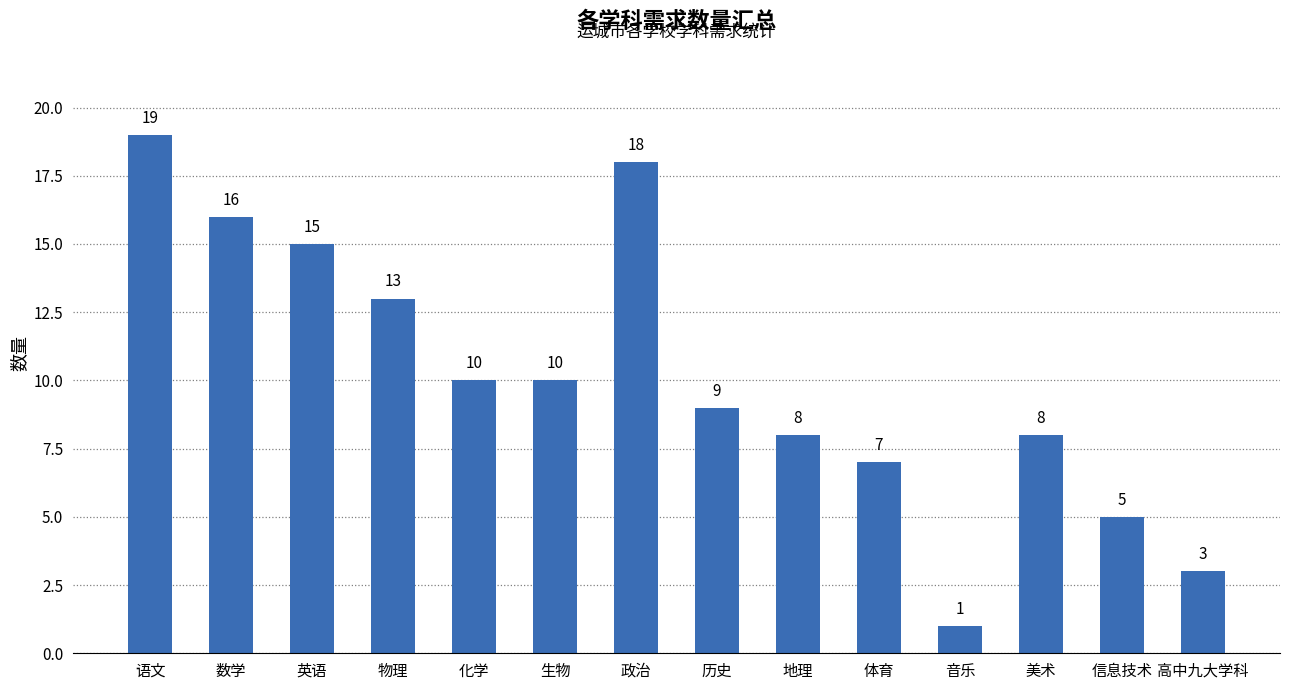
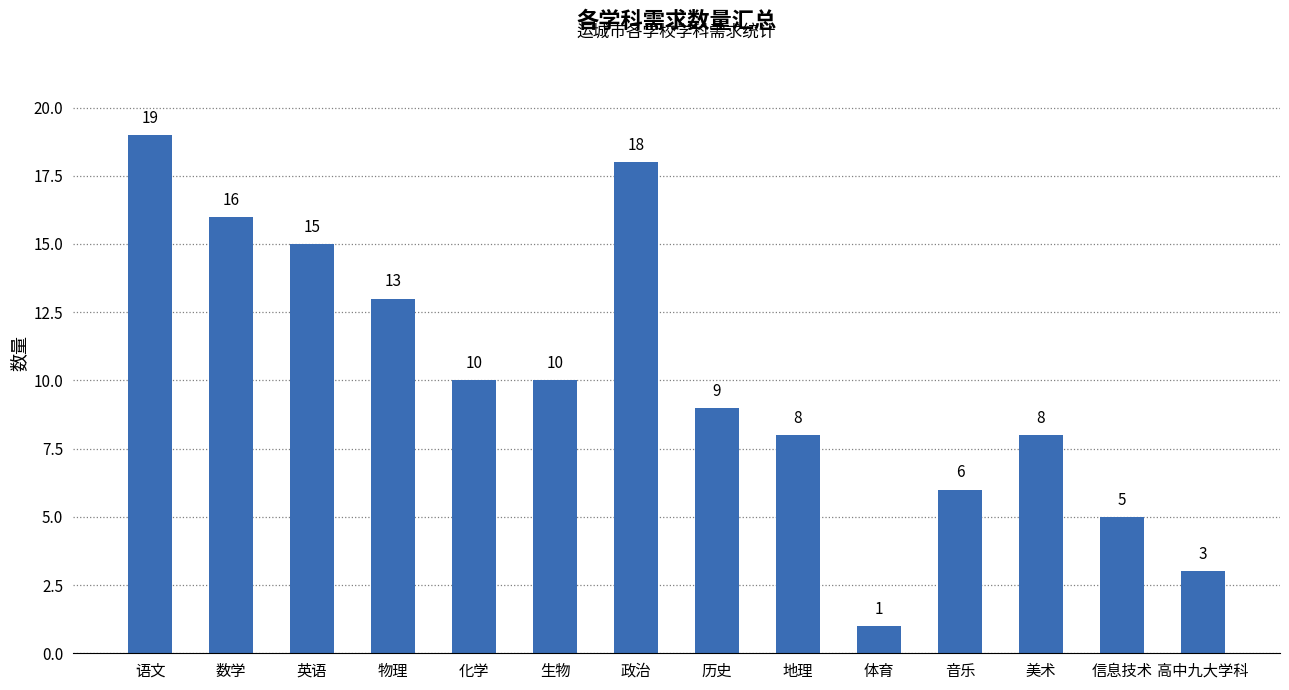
  {
    "语文": 19,
    "数学": 16,
    "英语": 15,
    "物理": 13,
    "化学": 10,
    "生物": 10,
    "政治": 18,
    "历史": 9,
    "地理": 8,
-   "体育": 7,
-   "音乐": 1,
+   "体育": 1,
+   "音乐": 6,
    "美术": 8,
    "信息技术": 5,
    "高中九大学科": 3
  }
